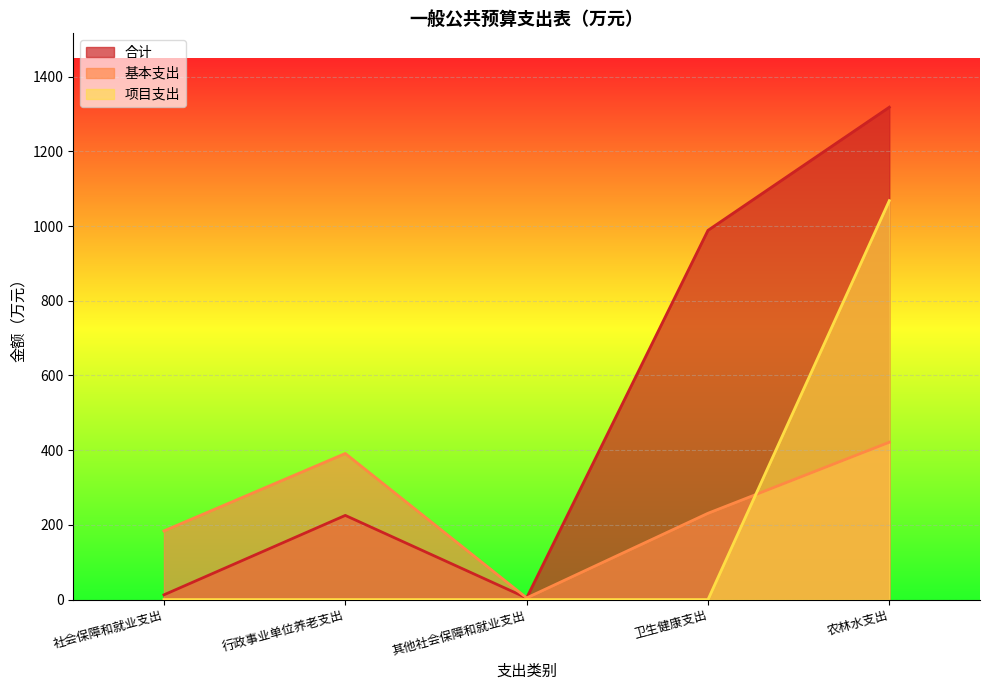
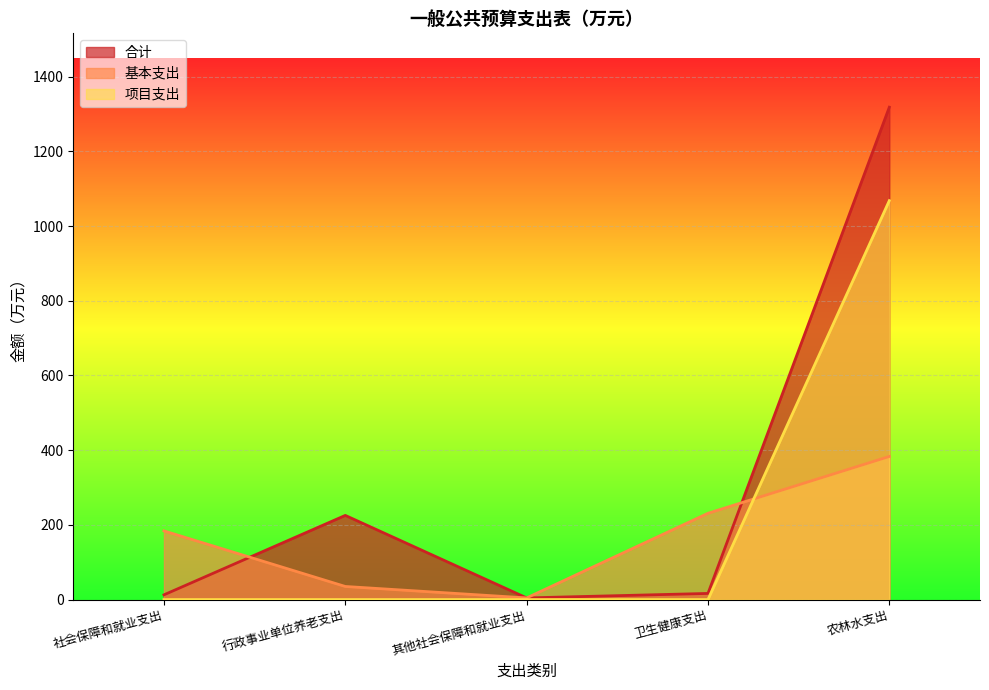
  {
    "合计": {
      "社会保障和就业支出": 10,
      "行政事业单位养老支出": 230,
-     "卫生健康支出": 990,
+     "卫生健康支出": 20,
      "农林水支出": 1320
    },
    "基本支出": {
      "社会保障和就业支出": 180,
-     "行政事业单位养老支出": 390,
+     "行政事业单位养老支出": 40,
      "卫生健康支出": 230,
-     "农林水支出": 420
+     "农林水支出": 380
    },
    "项目支出": {
      "社会保障和就业支出": 0,
      "行政事业单位养老支出": 0,
      "卫生健康支出": 0,
      "农林水支出": 1070
    }
  }
